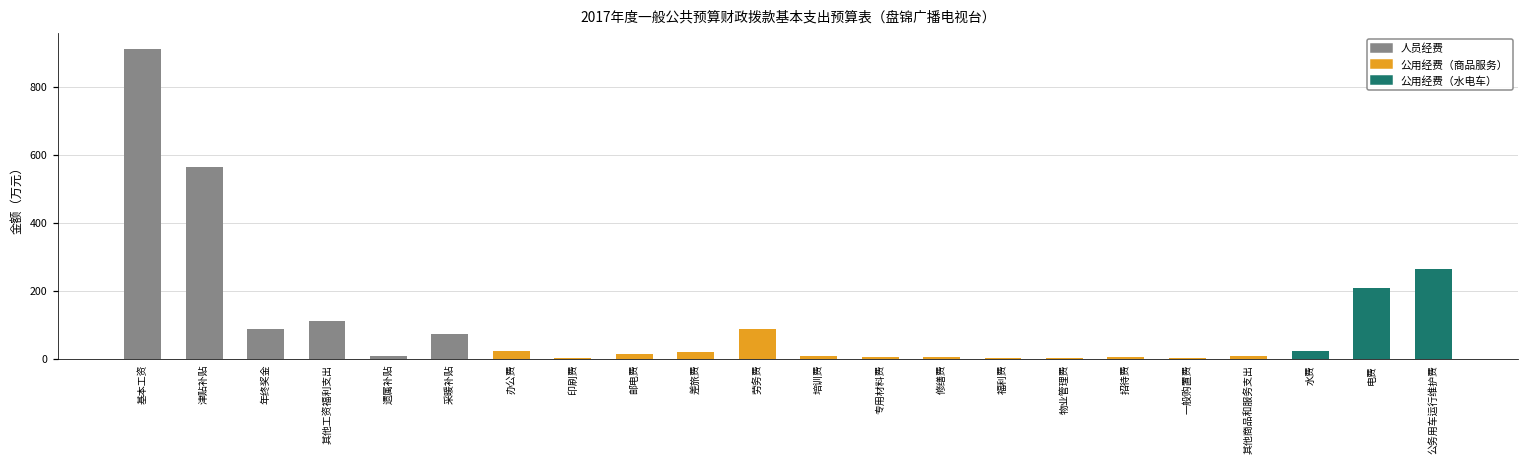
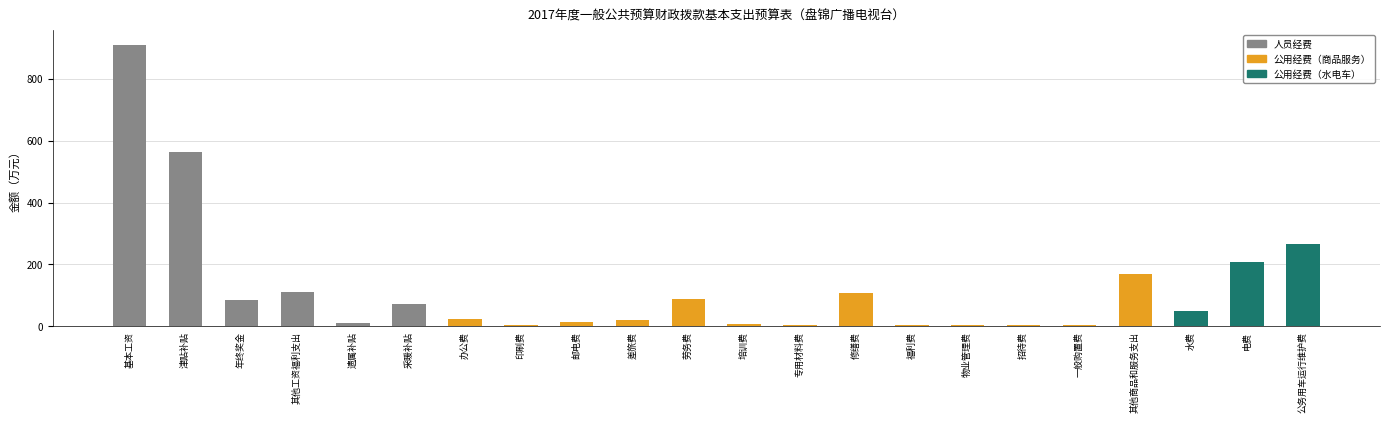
  {
    "基本工资": 910,
    "津贴补贴": 560,
    "年终奖金": 90,
    "其他工资福利支出": 110,
    "遗属补贴": 10,
    "采暖补贴": 70,
    "办公费": 20,
    "邮电费": 10,
    "差旅费": 20,
    "劳务费": 90,
-   "修缮费": 0,
-   "其他商品和服务支出": 10,
-   "水费": 20,
+   "修缮费": 110,
+   "其他商品和服务支出": 170,
+   "水费": 50,
    "电费": 210,
    "公务用车运行维护费": 260
  }
